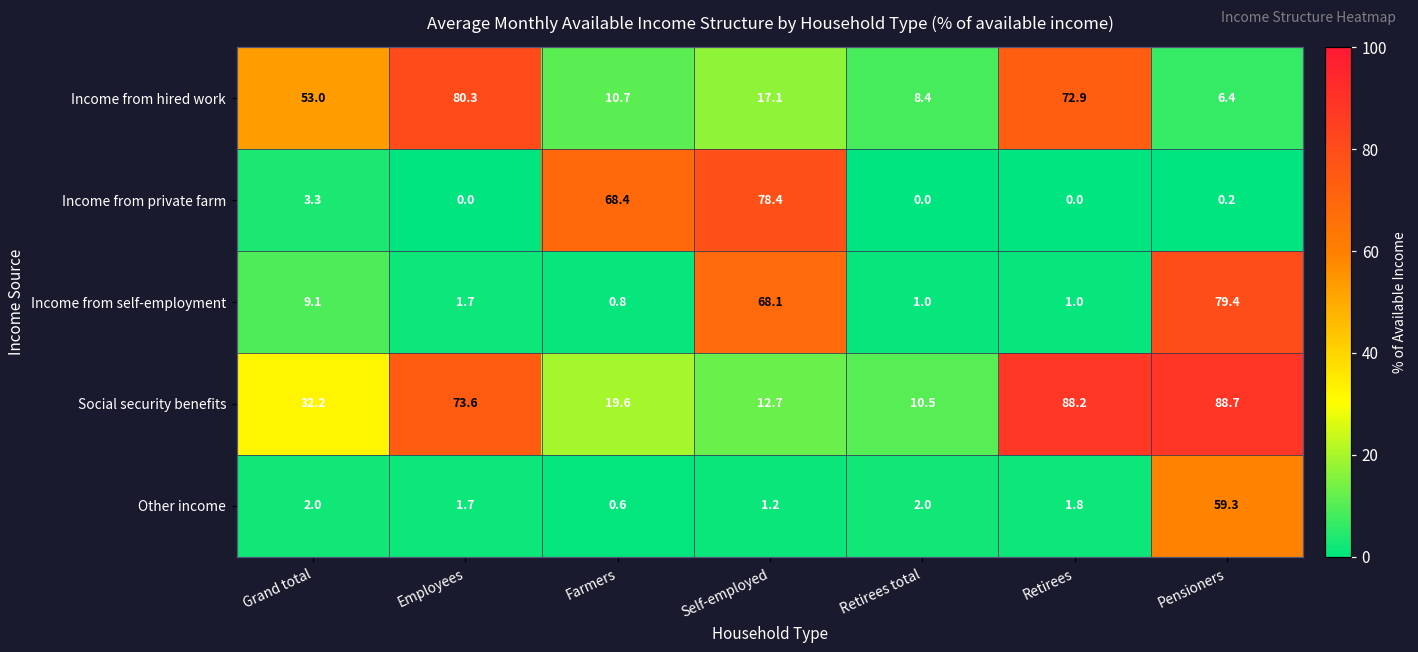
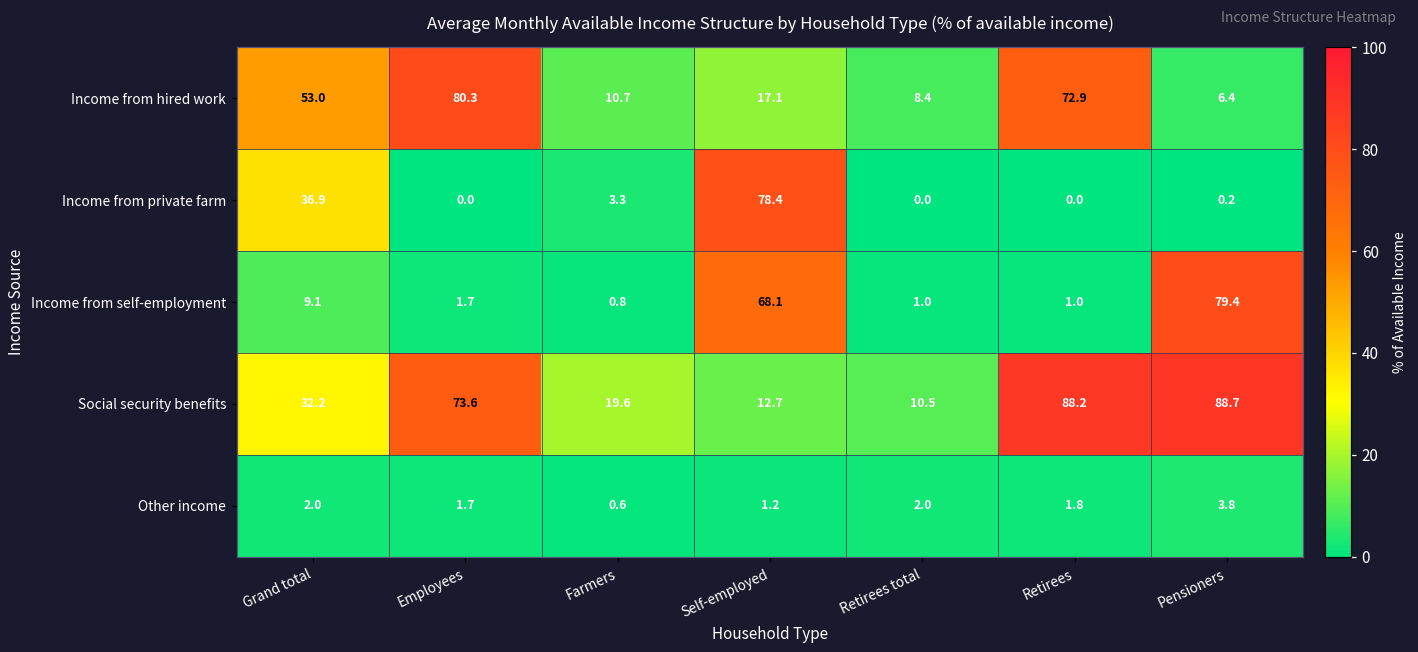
  {
    "Income from hired work": {
      "Grand total": 53.0,
      "Employees": 80.3,
      "Farmers": 10.7,
      "Self-employed": 17.1,
      "Retirees total": 8.4,
      "Retirees": 72.9,
      "Pensioners": 6.4
    },
    "Income from private farm": {
-     "Grand total": 3.3,
+     "Grand total": 36.9,
      "Employees": 0.0,
-     "Farmers": 68.4,
+     "Farmers": 3.3,
      "Self-employed": 78.4,
      "Retirees total": 0.0,
      "Retirees": 0.0,
      "Pensioners": 0.2
    },
    "Income from self-employment": {
      "Grand total": 9.1,
      "Employees": 1.7,
      "Farmers": 0.8,
      "Self-employed": 68.1,
      "Retirees total": 1.0,
      "Retirees": 1.0,
      "Pensioners": 79.4
    },
    "Social security benefits": {
      "Grand total": 32.2,
      "Employees": 73.6,
      "Farmers": 19.6,
      "Self-employed": 12.7,
      "Retirees total": 10.5,
      "Retirees": 88.2,
      "Pensioners": 88.7
    },
    "Other income": {
      "Grand total": 2.0,
      "Employees": 1.7,
      "Farmers": 0.6,
      "Self-employed": 1.2,
      "Retirees total": 2.0,
      "Retirees": 1.8,
-     "Pensioners": 59.3
+     "Pensioners": 3.8
    }
  }
